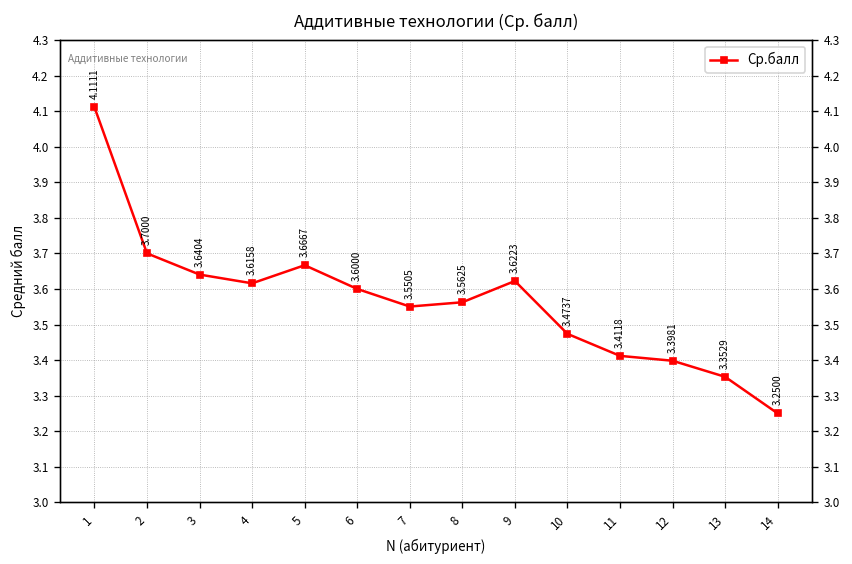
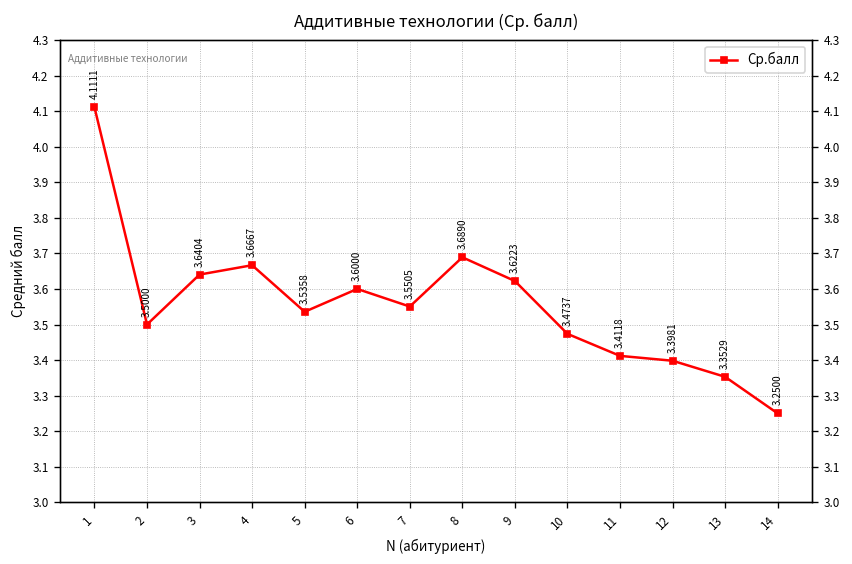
  {
    "1": 4.1111,
-   "2": 3.7000,
+   "2": 3.5000,
    "3": 3.6404,
-   "4": 3.6158,
-   "5": 3.6667,
+   "4": 3.6667,
+   "5": 3.5358,
    "6": 3.6000,
    "7": 3.5505,
-   "8": 3.5625,
+   "8": 3.6890,
    "9": 3.6223,
    "10": 3.4737,
    "11": 3.4118,
    "12": 3.3981,
    "13": 3.3529,
    "14": 3.2500
  }
